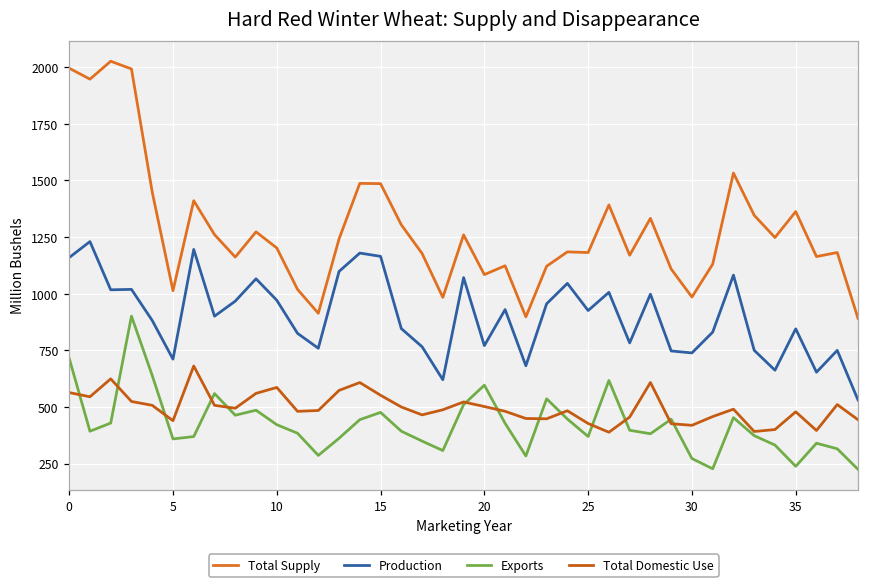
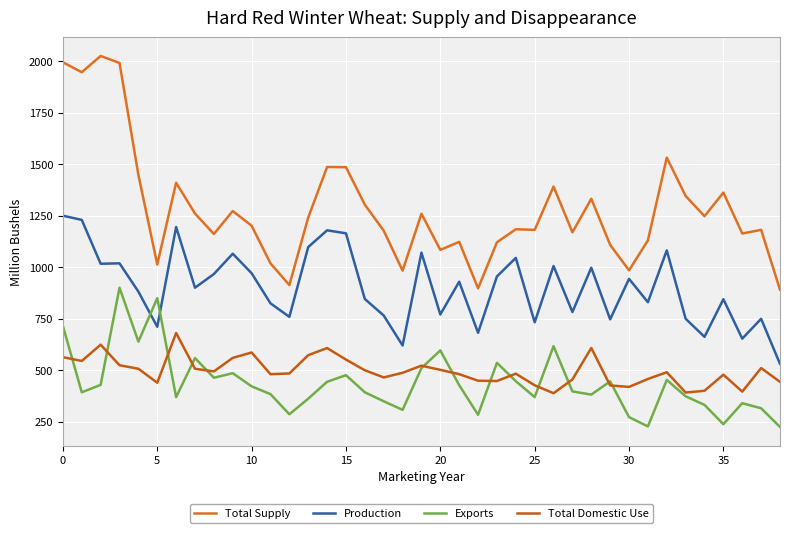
  {
    "Production": {
-     "0": 1160,
+     "0": 1250,
      "5": 710,
      "10": 970,
      "15": 1160,
      "20": 770,
-     "25": 930,
-     "30": 740,
+     "25": 730,
+     "30": 940,
      "35": 840
    },
    "Exports": {
      "0": 720,
-     "5": 360,
+     "5": 850,
      "10": 420,
      "15": 480,
      "20": 600,
      "25": 370,
      "30": 270,
      "35": 240
    }
  }
